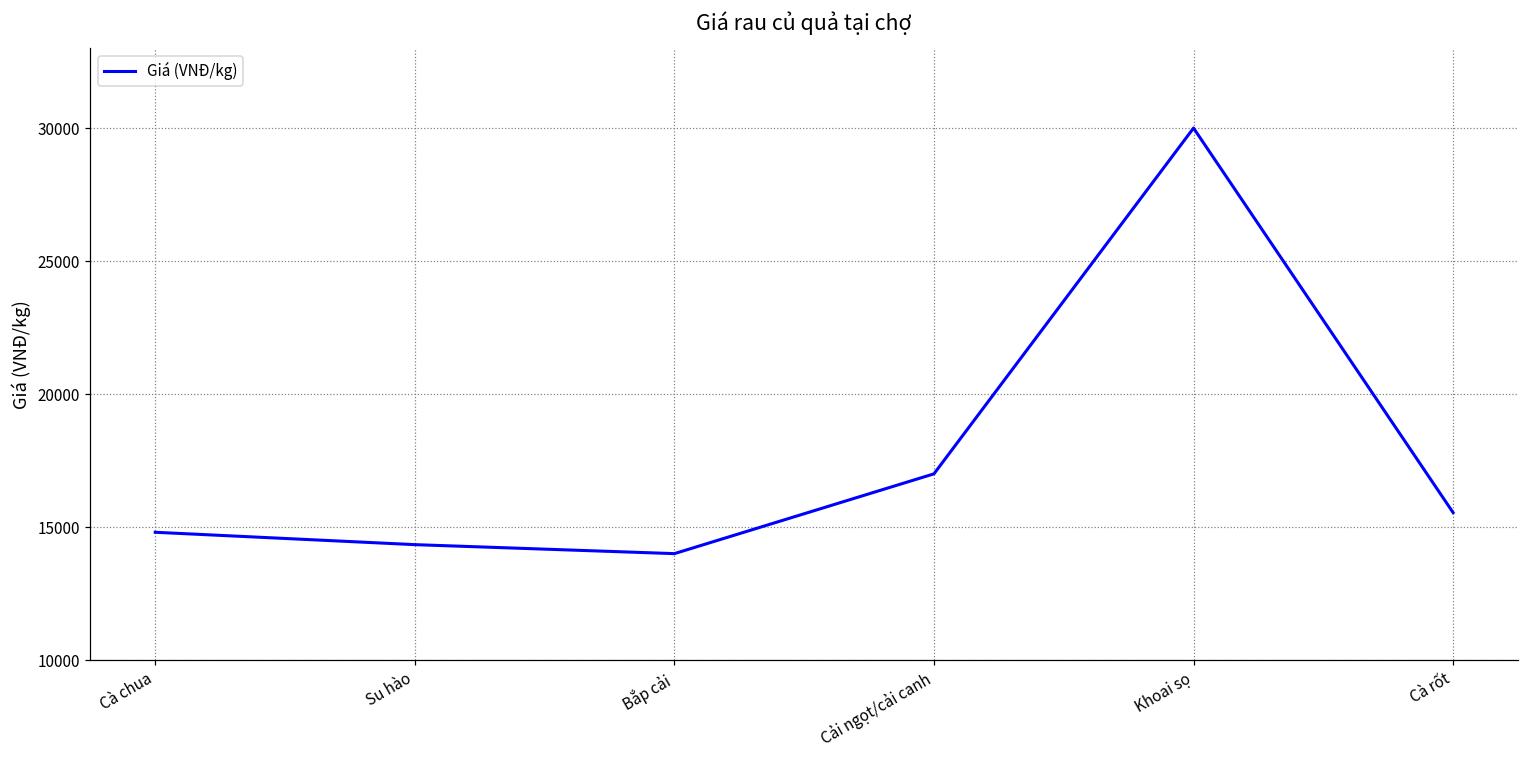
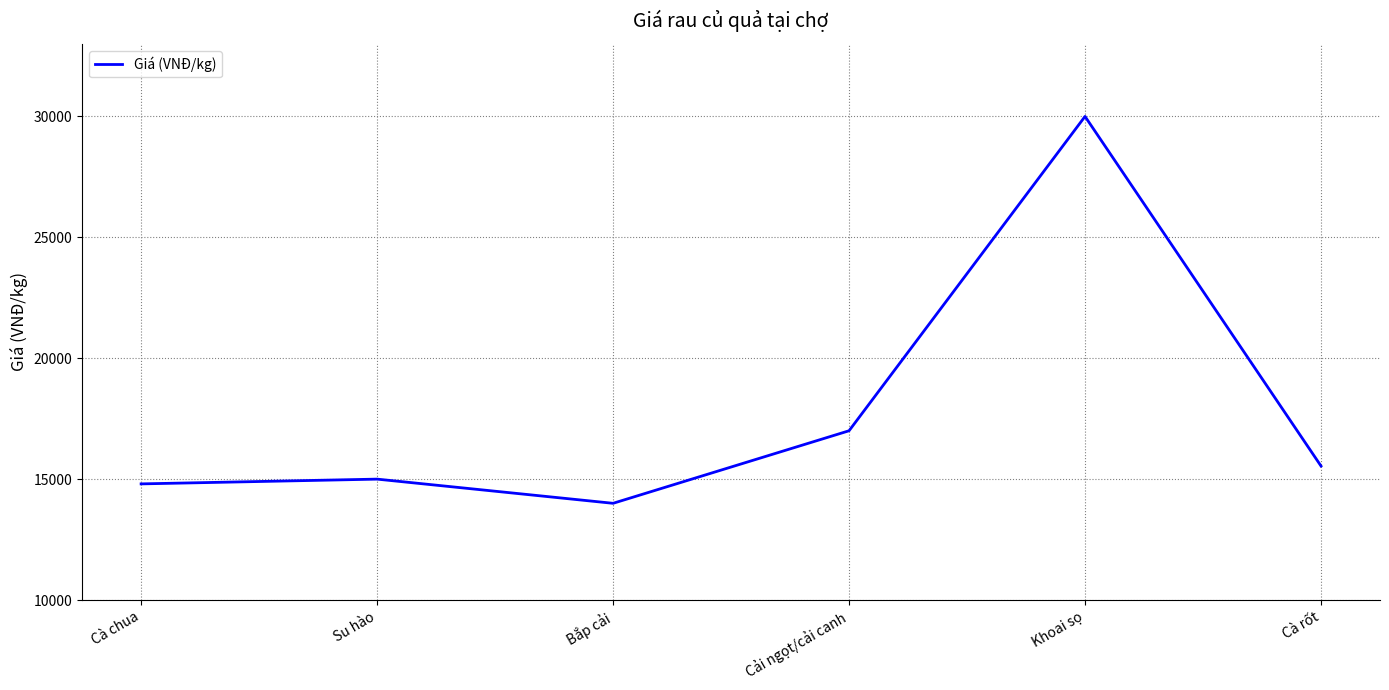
  {
    "Cà chua": 14800,
-   "Su hào": 14300,
+   "Su hào": 15000,
    "Bắp cải": 14000,
    "Cải ngọt/cải canh": 17000,
    "Khoai sọ": 30000,
    "Cà rốt": 15500
  }
